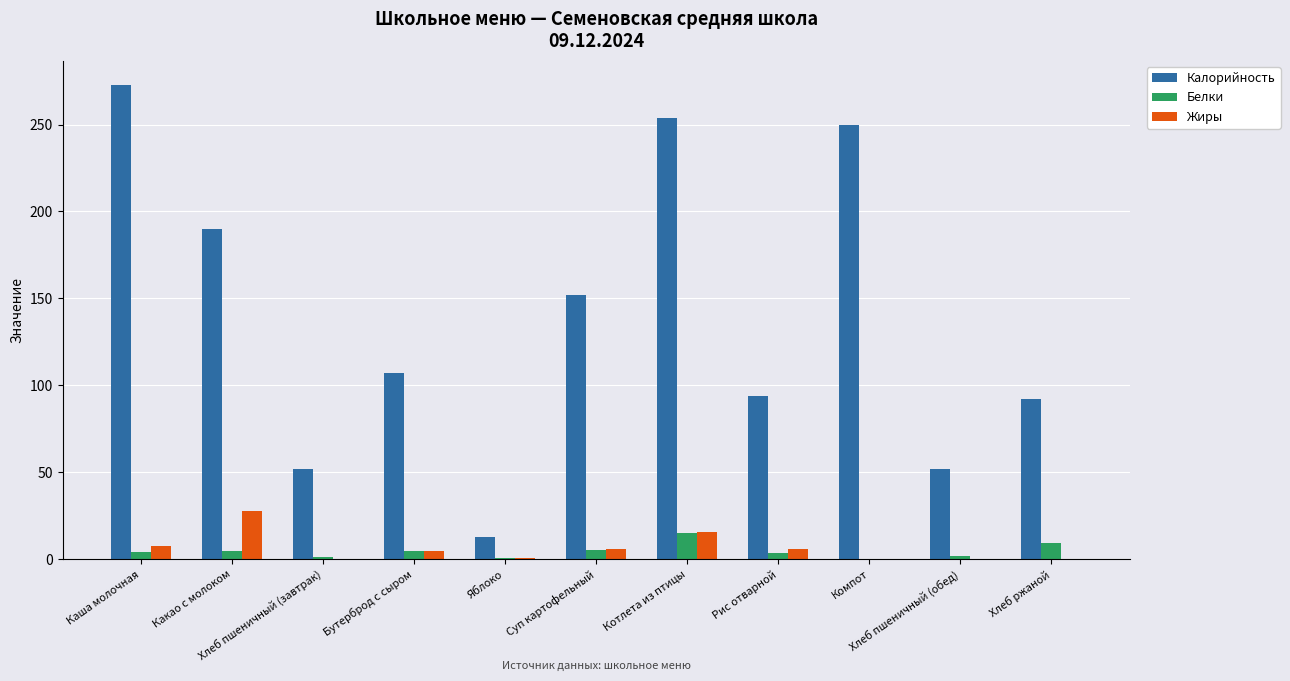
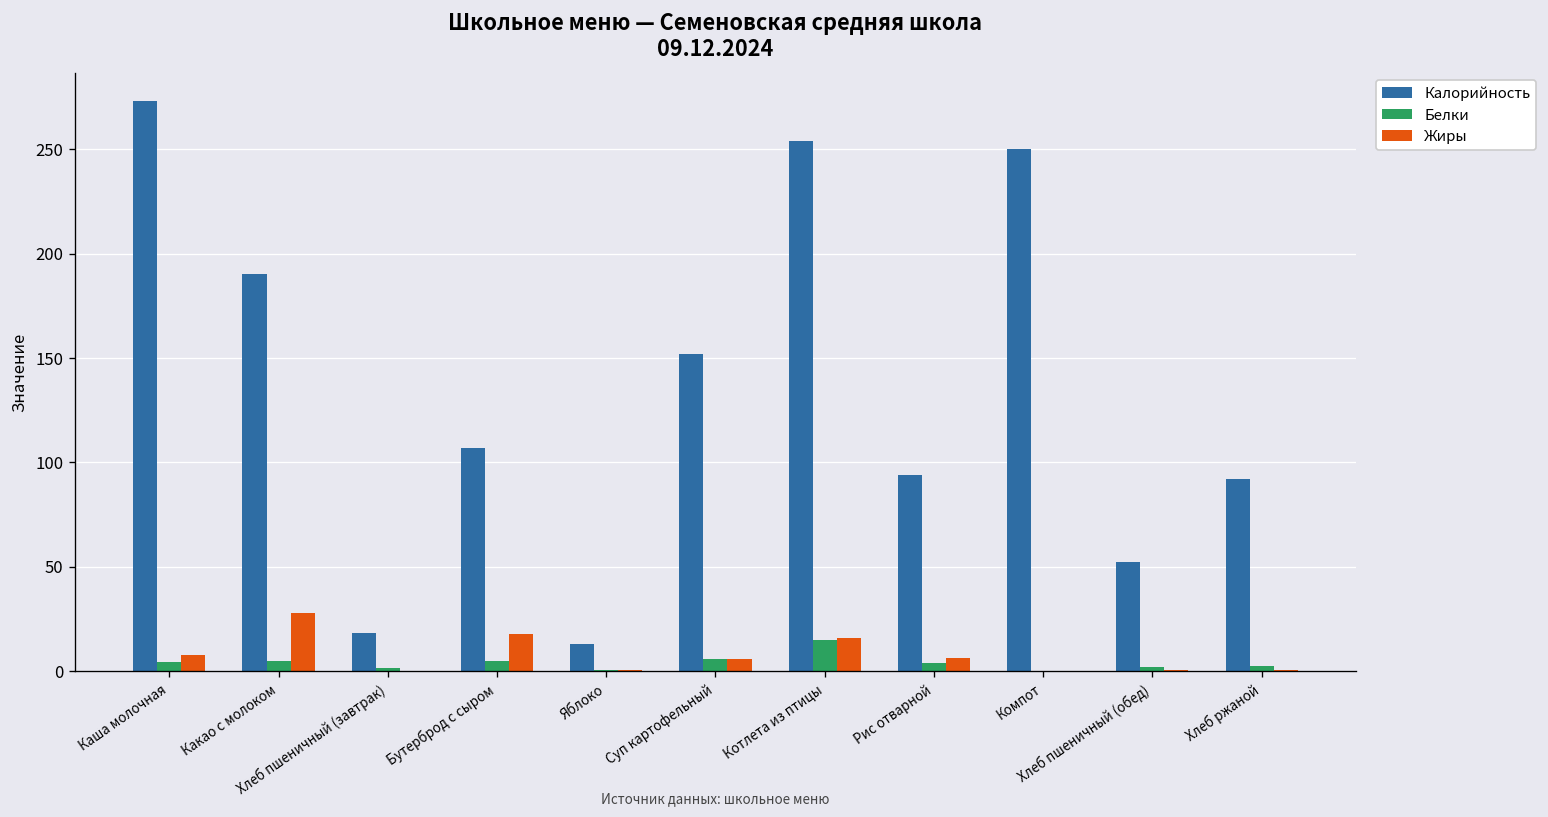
  {
    "Калорийность": {
      "Каша молочная": 273,
      "Какао с молоком": 190,
-     "Хлеб пшеничный (завтрак)": 52,
+     "Хлеб пшеничный (завтрак)": 18,
      "Бутерброд с сыром": 107,
      "Яблоко": 13,
      "Суп картофельный": 152,
      "Котлета из птицы": 254,
      "Рис отварной": 94,
      "Компот": 250,
      "Хлеб пшеничный (обед)": 52,
      "Хлеб ржаной": 92
    },
    "Белки": {
      "Каша молочная": 4,
      "Какао с молоком": 5,
      "Хлеб пшеничный (завтрак)": 2,
      "Бутерброд с сыром": 5,
      "Суп картофельный": 6,
      "Котлета из птицы": 15,
      "Рис отварной": 4,
      "Хлеб пшеничный (обед)": 2,
-     "Хлеб ржаной": 10
+     "Хлеб ржаной": 3
    },
    "Жиры": {
      "Каша молочная": 8,
      "Какао с молоком": 28,
-     "Бутерброд с сыром": 5,
+     "Бутерброд с сыром": 18,
      "Суп картофельный": 6,
      "Котлета из птицы": 16,
      "Рис отварной": 6,
      "Компот": 0
    }
  }
